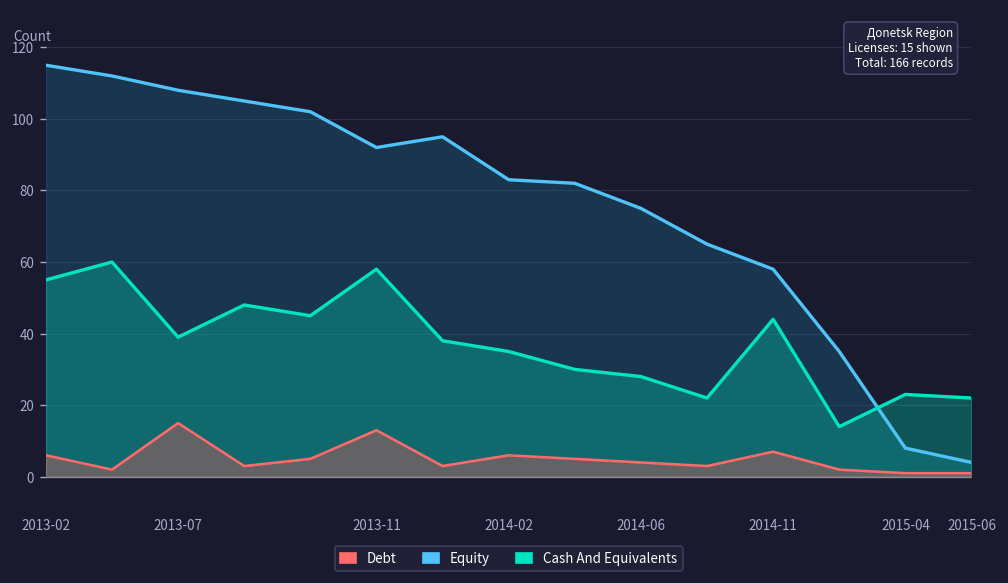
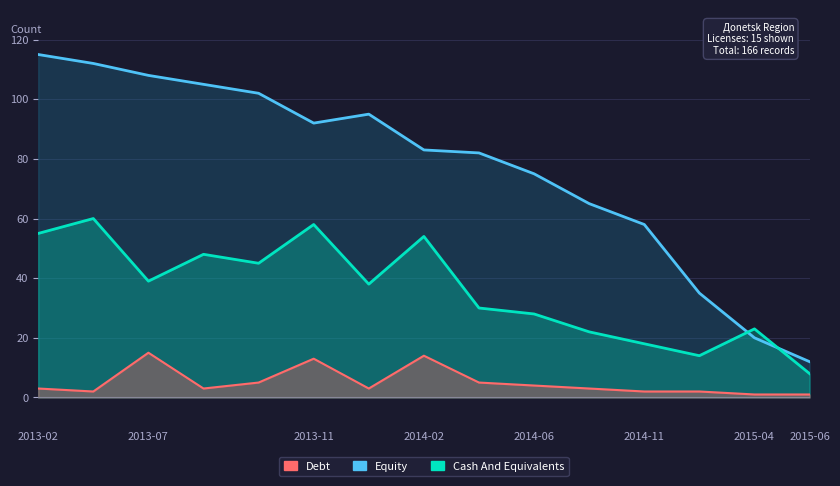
  {
    "Equity": {
      "2013-02": 115,
      "2013-07": 108,
      "2013-11": 92,
      "2014-02": 83,
      "2014-06": 75,
      "2014-11": 58,
-     "2015-04": 8,
-     "2015-06": 4
+     "2015-04": 20,
+     "2015-06": 12
    },
    "Cash And Equivalents": {
      "2013-02": 55,
      "2013-07": 39,
      "2013-11": 58,
-     "2014-02": 35,
+     "2014-02": 54,
      "2014-06": 28,
-     "2014-11": 44,
+     "2014-11": 18,
      "2015-04": 23,
-     "2015-06": 22
+     "2015-06": 8
    },
    "Debt": {
-     "2013-02": 6,
+     "2013-02": 3,
      "2013-07": 15,
      "2013-11": 13,
-     "2014-02": 6,
+     "2014-02": 14,
      "2014-06": 4,
-     "2014-11": 7,
+     "2014-11": 2,
      "2015-04": 1,
      "2015-06": 1
    }
  }
